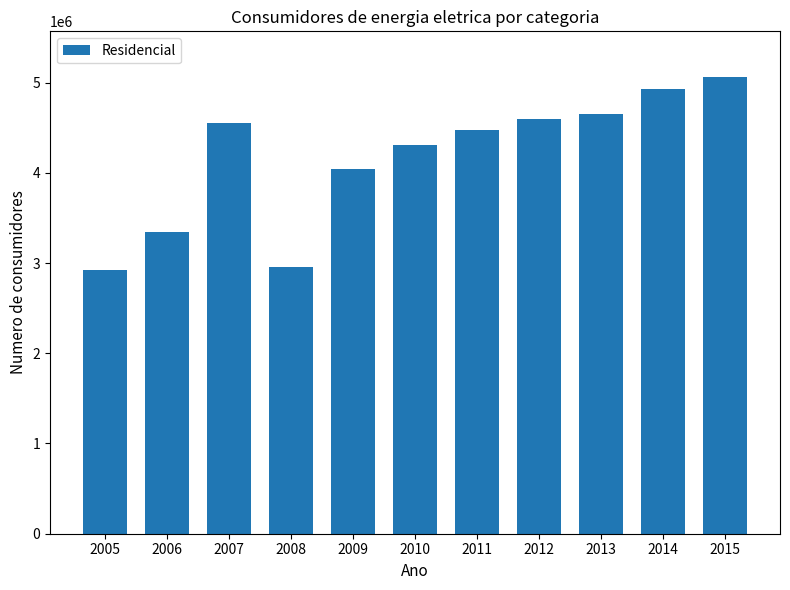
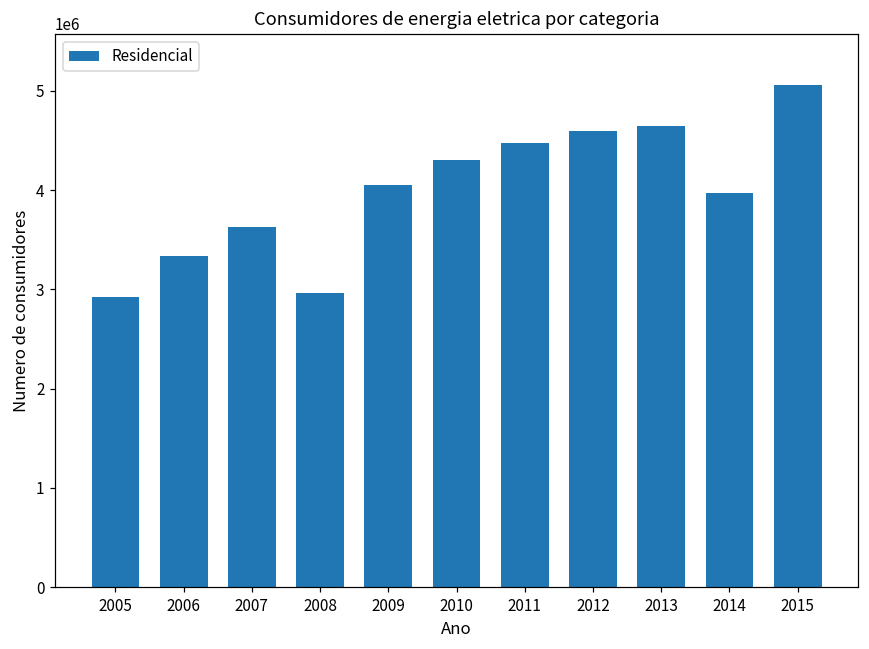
  {
    "2005": 2900000,
    "2006": 3300000,
-   "2007": 4600000,
+   "2007": 3600000,
    "2008": 3000000,
    "2009": 4000000,
    "2010": 4300000,
    "2011": 4500000,
    "2012": 4600000,
    "2013": 4600000,
-   "2014": 4900000,
+   "2014": 4000000,
    "2015": 5100000
  }
